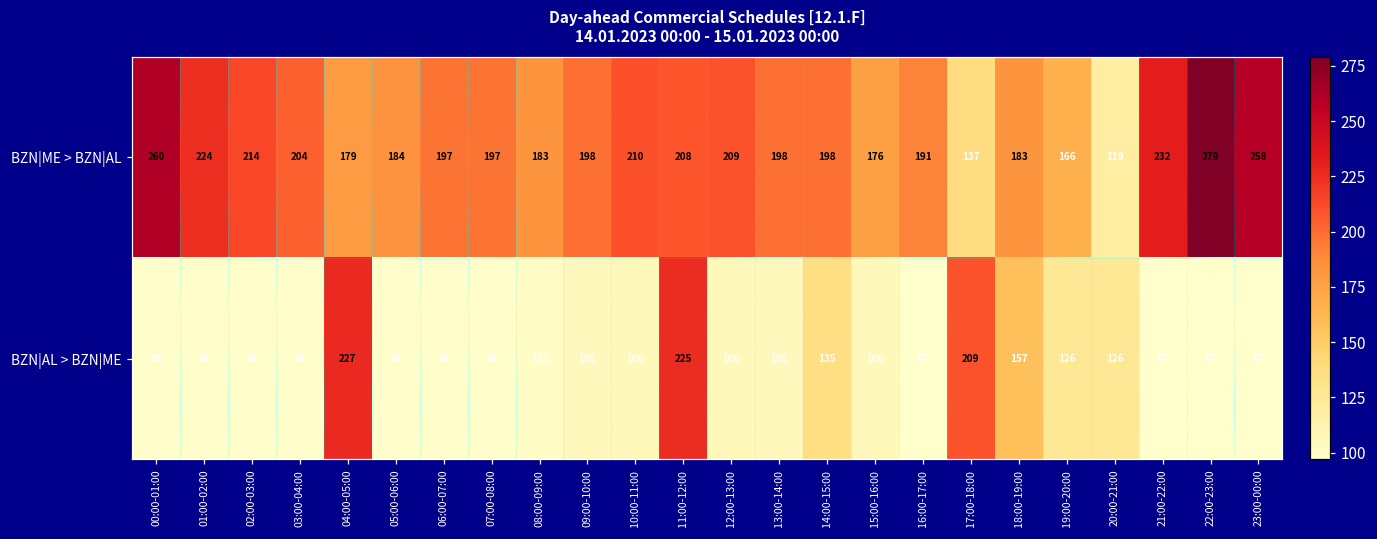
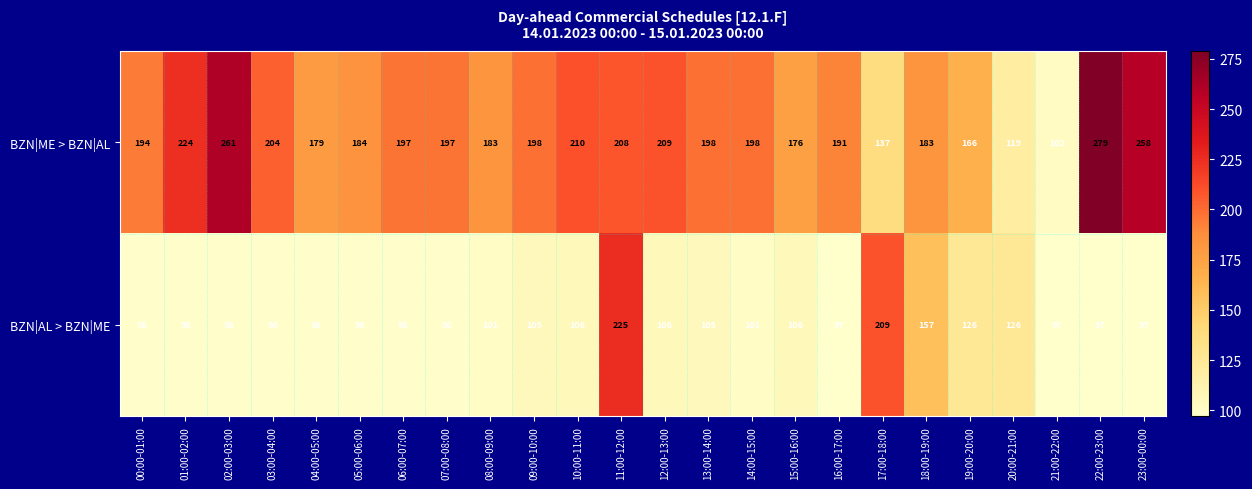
  {
    "BZN|ME > BZN|AL": {
-     "00:00-01:00": 260,
+     "00:00-01:00": 194,
      "01:00-02:00": 224,
-     "02:00-03:00": 214,
+     "02:00-03:00": 261,
      "03:00-04:00": 204,
      "04:00-05:00": 179,
      "05:00-06:00": 184,
      "06:00-07:00": 197,
      "07:00-08:00": 197,
      "08:00-09:00": 183,
      "09:00-10:00": 198,
      "10:00-11:00": 210,
      "11:00-12:00": 208,
      "12:00-13:00": 209,
      "13:00-14:00": 198,
      "14:00-15:00": 198,
      "15:00-16:00": 176,
      "16:00-17:00": 191,
      "17:00-18:00": 137,
      "18:00-19:00": 183,
      "19:00-20:00": 166,
      "20:00-21:00": 119,
-     "21:00-22:00": 232,
+     "21:00-22:00": 102,
      "22:00-23:00": 279,
      "23:00-00:00": 258
    },
    "BZN|AL > BZN|ME": {
      "00:00-01:00": 98,
      "01:00-02:00": 98,
      "02:00-03:00": 98,
      "03:00-04:00": 98,
-     "04:00-05:00": 227,
+     "04:00-05:00": 98,
      "05:00-06:00": 98,
      "06:00-07:00": 98,
      "07:00-08:00": 98,
      "08:00-09:00": 101,
      "09:00-10:00": 105,
      "10:00-11:00": 106,
      "11:00-12:00": 225,
      "12:00-13:00": 106,
      "13:00-14:00": 105,
-     "14:00-15:00": 135,
+     "14:00-15:00": 101,
      "15:00-16:00": 106,
      "16:00-17:00": 97,
      "17:00-18:00": 209,
      "18:00-19:00": 157,
      "19:00-20:00": 126,
      "20:00-21:00": 126,
      "21:00-22:00": 97,
      "22:00-23:00": 97,
      "23:00-00:00": 97
    }
  }
